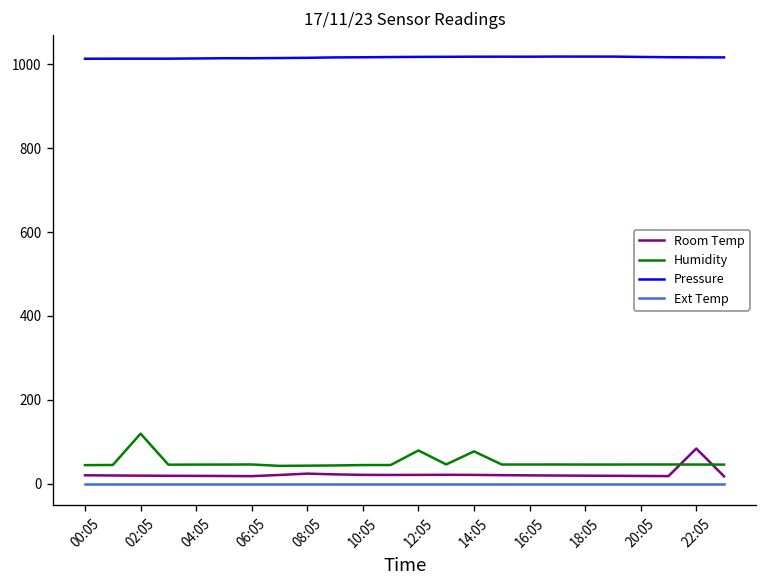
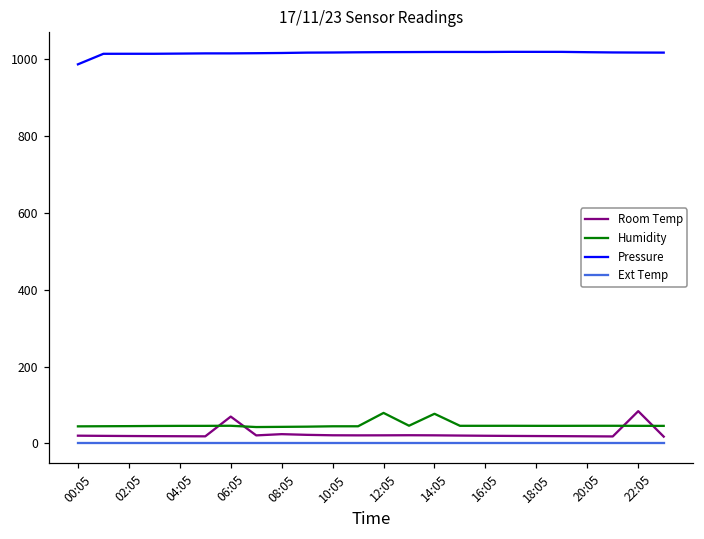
  {
    "Room Temp": {
      "00:05": 20,
      "02:05": 20,
      "04:05": 20,
-     "06:05": 20,
+     "06:05": 70,
      "08:05": 20,
      "10:05": 20,
      "12:05": 20,
      "14:05": 20,
      "16:05": 20,
      "18:05": 20,
      "20:05": 20,
      "22:05": 80
    },
    "Humidity": {
      "00:05": 40,
-     "02:05": 120,
+     "02:05": 50,
      "04:05": 50,
      "06:05": 50,
      "08:05": 40,
      "10:05": 40,
      "12:05": 80,
      "14:05": 80,
      "16:05": 50,
      "18:05": 50,
      "20:05": 50,
      "22:05": 50
    },
    "Pressure": {
-     "00:05": 1010,
+     "00:05": 990,
      "02:05": 1010,
      "04:05": 1010,
      "06:05": 1010,
      "08:05": 1020,
      "10:05": 1020,
      "12:05": 1020,
      "14:05": 1020,
      "16:05": 1020,
      "18:05": 1020,
      "20:05": 1020,
      "22:05": 1020
    },
    "Ext Temp": {
      "00:05": 0,
      "02:05": 0,
      "04:05": 0,
      "06:05": 0,
      "08:05": 0,
      "10:05": 0,
      "12:05": 0,
      "14:05": 0,
      "16:05": 0,
      "18:05": 0,
      "20:05": 0,
      "22:05": 0
    }
  }
